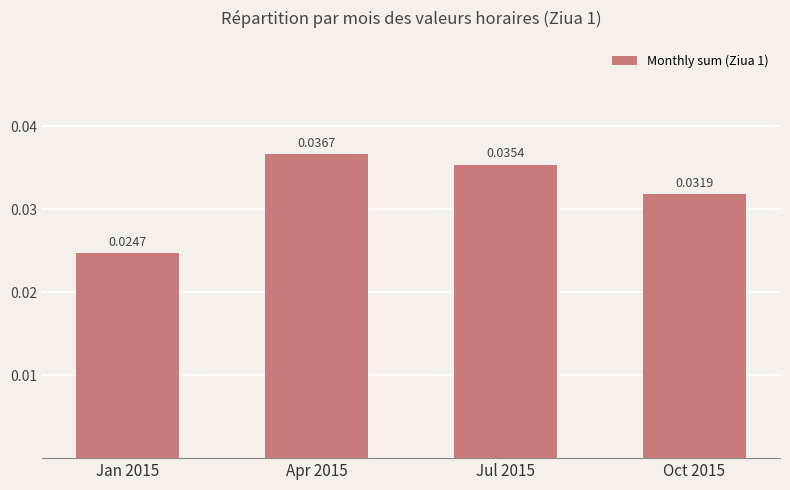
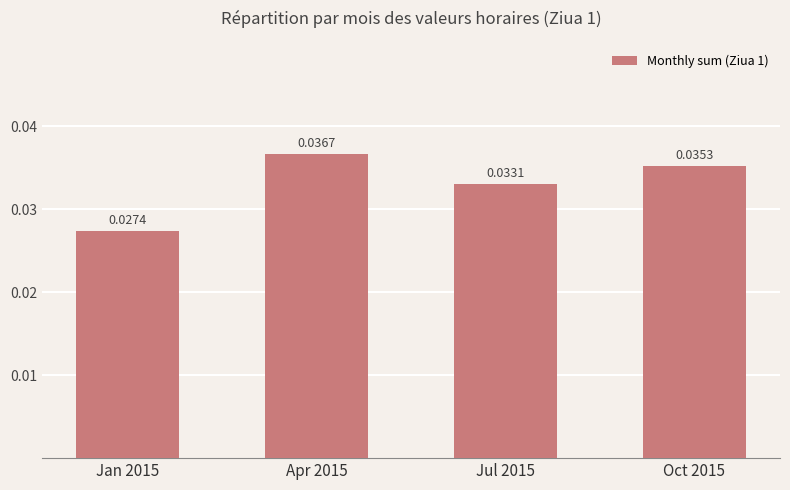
  {
-   "Jan 2015": 0.0247,
+   "Jan 2015": 0.0274,
    "Apr 2015": 0.0367,
-   "Jul 2015": 0.0354,
-   "Oct 2015": 0.0319
+   "Jul 2015": 0.0331,
+   "Oct 2015": 0.0353
  }
